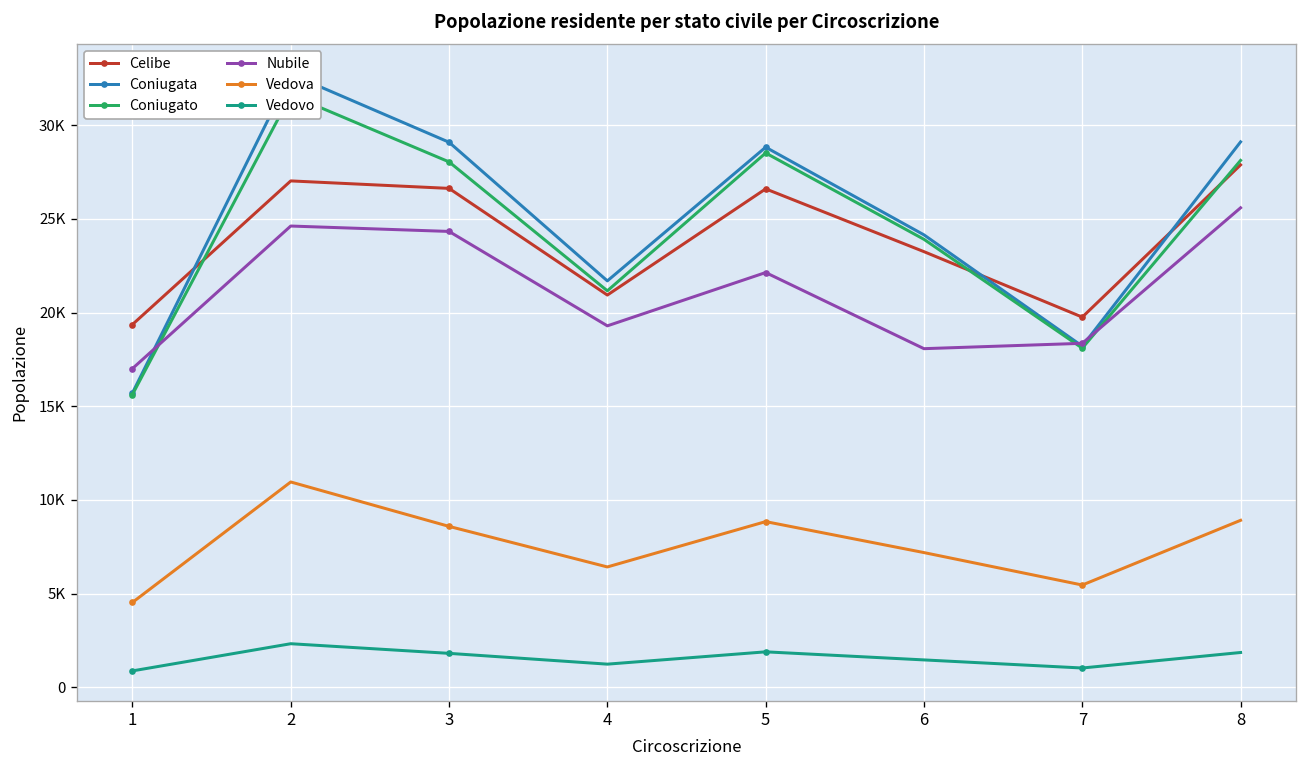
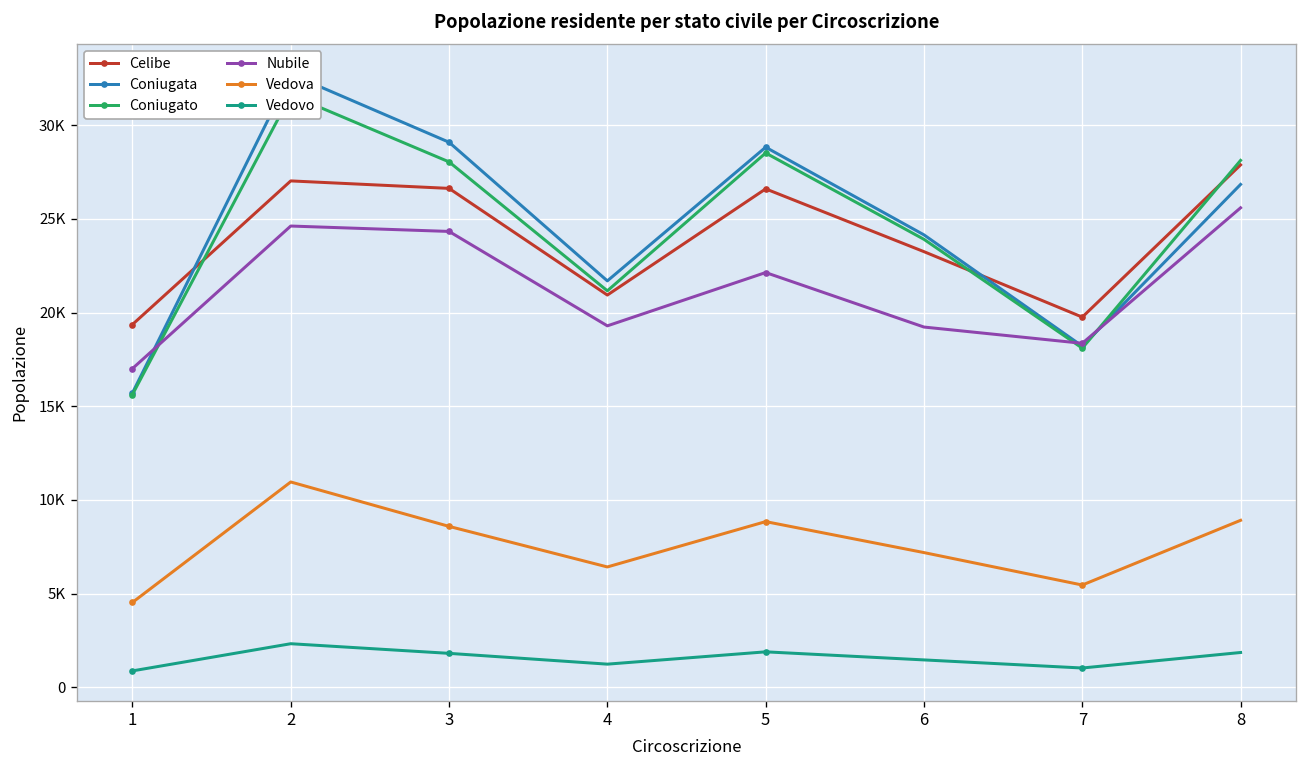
  {
    "Celibe": {
      "1": 19400,
      "2": 27000,
      "3": 26600,
      "4": 20900,
      "5": 26600,
      "6": 23200,
      "7": 19800,
      "8": 27900
    },
    "Coniugata": {
      "3": 29100,
      "4": 21700,
      "5": 28800,
      "6": 24100,
-     "8": 29100
+     "8": 26800
    },
    "Nubile": {
      "1": 17000,
      "2": 24600,
      "3": 24300,
      "4": 19300,
      "5": 22100,
-     "6": 18100,
+     "6": 19200,
      "8": 25600
    },
    "Vedova": {
      "1": 4500,
      "2": 11000,
      "3": 8600,
      "4": 6400,
      "5": 8800,
      "6": 7200,
      "7": 5500,
      "8": 8900
    }
  }
